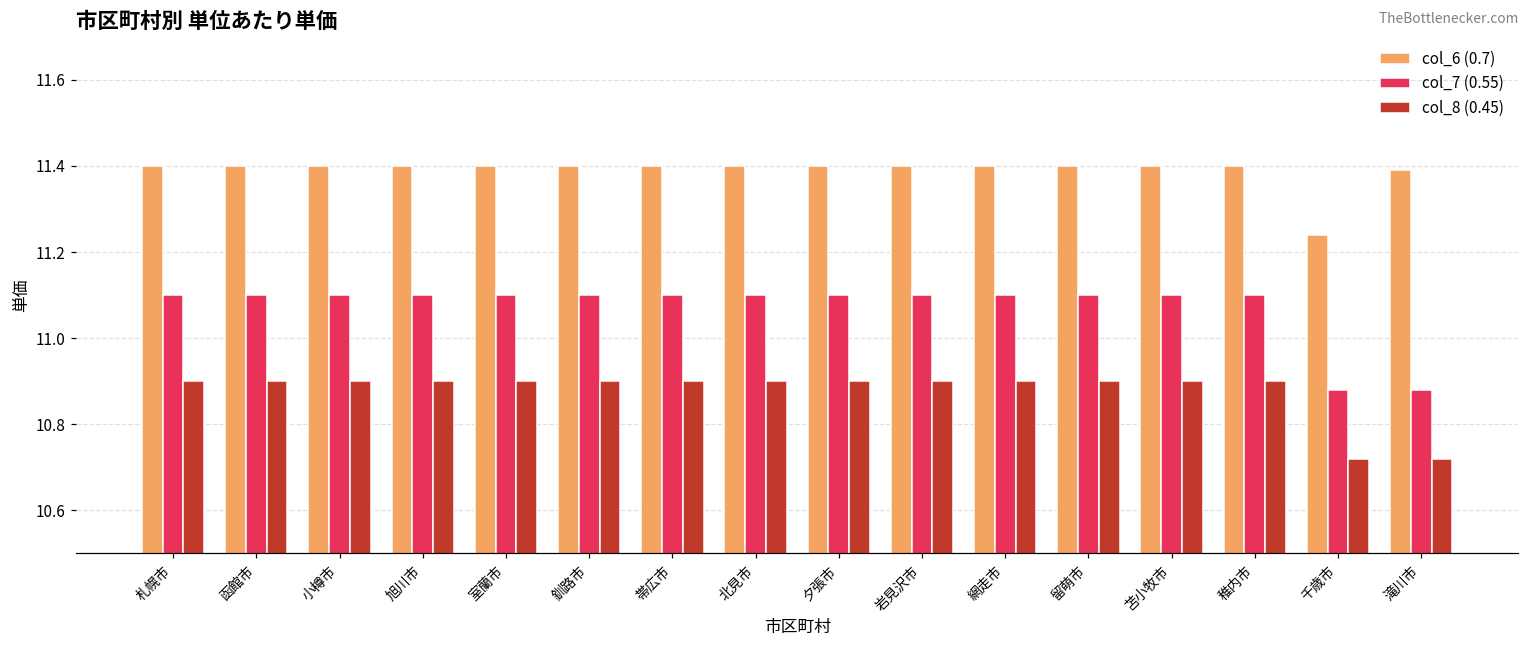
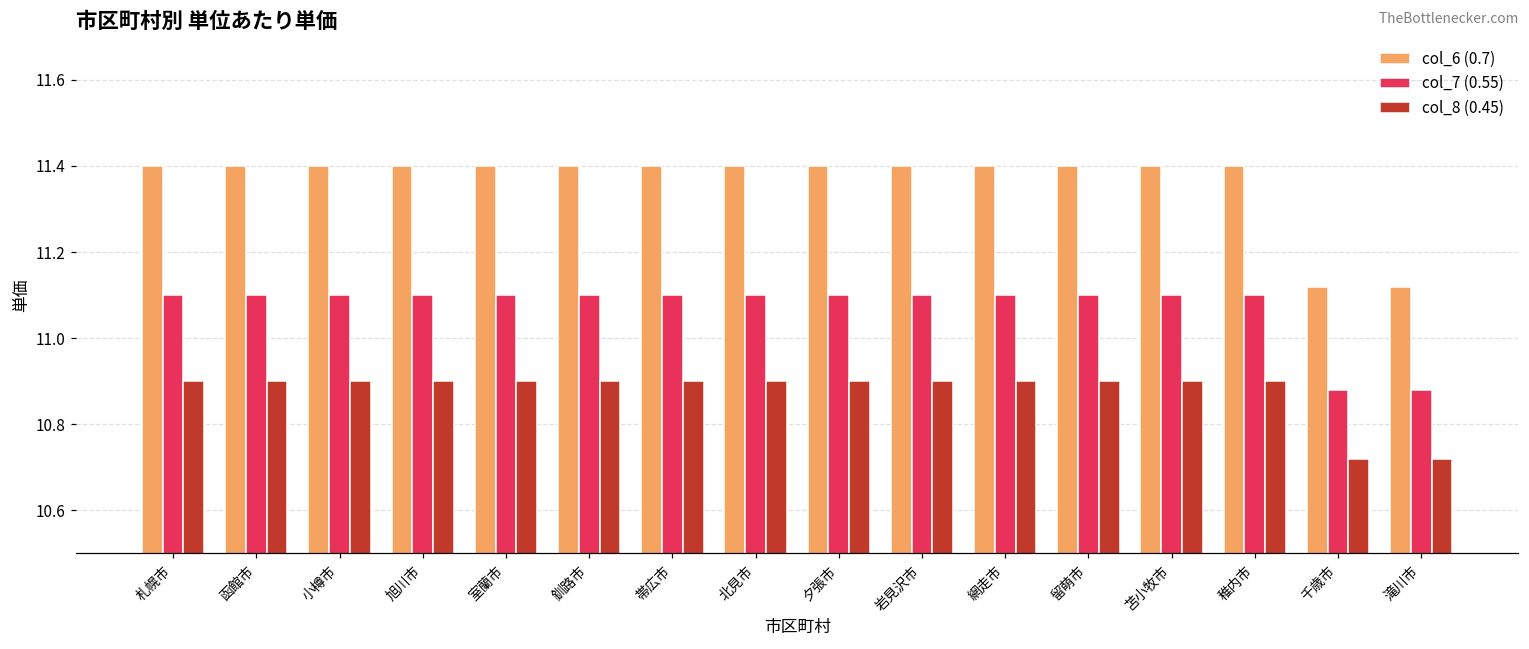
  {
    "col_6 (0.7)": {
      "札幌市": 11.40,
      "函館市": 11.40,
      "小樽市": 11.40,
      "旭川市": 11.40,
      "室蘭市": 11.40,
      "釧路市": 11.40,
      "帯広市": 11.40,
      "北見市": 11.40,
      "夕張市": 11.40,
      "岩見沢市": 11.40,
      "網走市": 11.40,
      "留萌市": 11.40,
      "苫小牧市": 11.40,
      "稚内市": 11.40,
-     "千歳市": 11.24,
-     "滝川市": 11.39
+     "千歳市": 11.12,
+     "滝川市": 11.12
    },
    "col_7 (0.55)": {
      "札幌市": 11.10,
      "函館市": 11.10,
      "小樽市": 11.10,
      "旭川市": 11.10,
      "室蘭市": 11.10,
      "釧路市": 11.10,
      "帯広市": 11.10,
      "北見市": 11.10,
      "夕張市": 11.10,
      "岩見沢市": 11.10,
      "網走市": 11.10,
      "留萌市": 11.10,
      "苫小牧市": 11.10,
      "稚内市": 11.10,
      "千歳市": 10.88,
      "滝川市": 10.88
    },
    "col_8 (0.45)": {
      "札幌市": 10.90,
      "函館市": 10.90,
      "小樽市": 10.90,
      "旭川市": 10.90,
      "室蘭市": 10.90,
      "釧路市": 10.90,
      "帯広市": 10.90,
      "北見市": 10.90,
      "夕張市": 10.90,
      "岩見沢市": 10.90,
      "網走市": 10.90,
      "留萌市": 10.90,
      "苫小牧市": 10.90,
      "稚内市": 10.90,
      "千歳市": 10.72,
      "滝川市": 10.72
    }
  }
